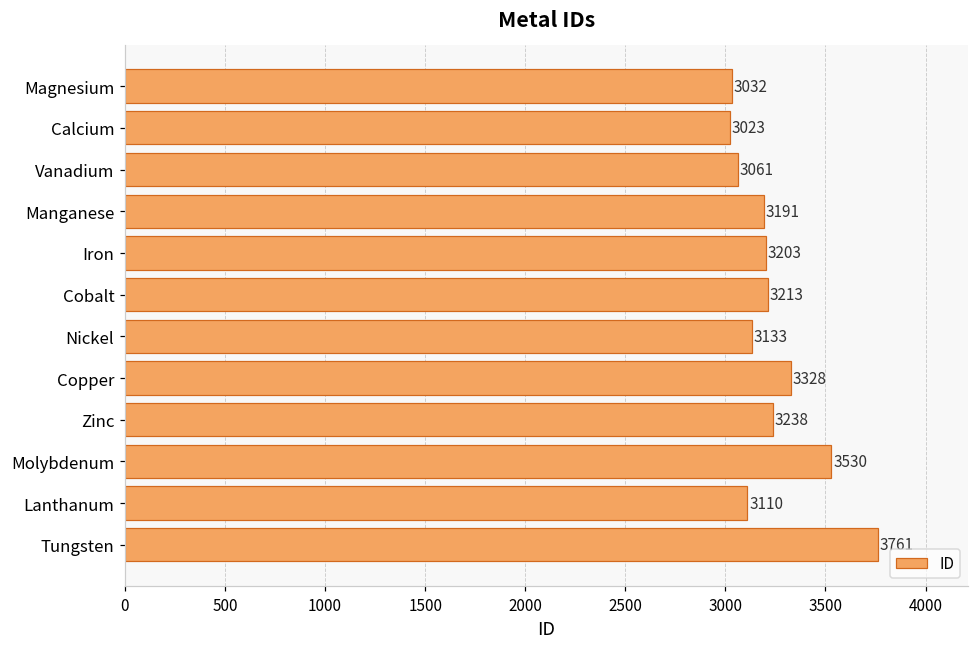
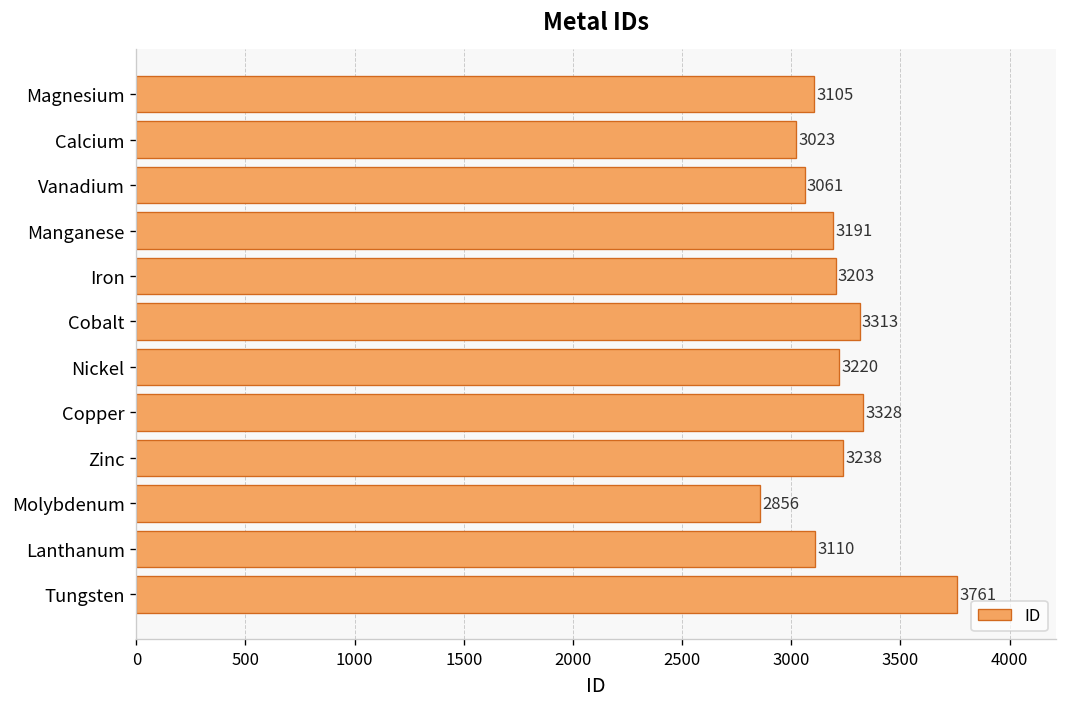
  {
-   "Magnesium": 3032,
+   "Magnesium": 3105,
    "Calcium": 3023,
    "Vanadium": 3061,
    "Manganese": 3191,
    "Iron": 3203,
-   "Cobalt": 3213,
-   "Nickel": 3133,
+   "Cobalt": 3313,
+   "Nickel": 3220,
    "Copper": 3328,
    "Zinc": 3238,
-   "Molybdenum": 3530,
+   "Molybdenum": 2856,
    "Lanthanum": 3110
  }
